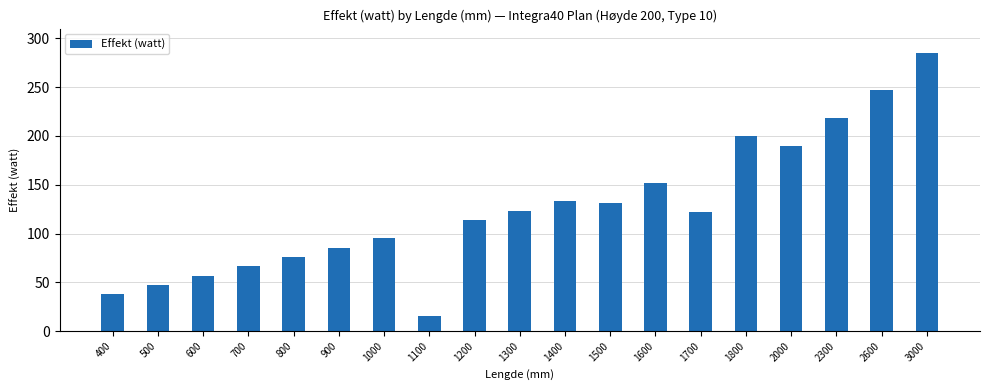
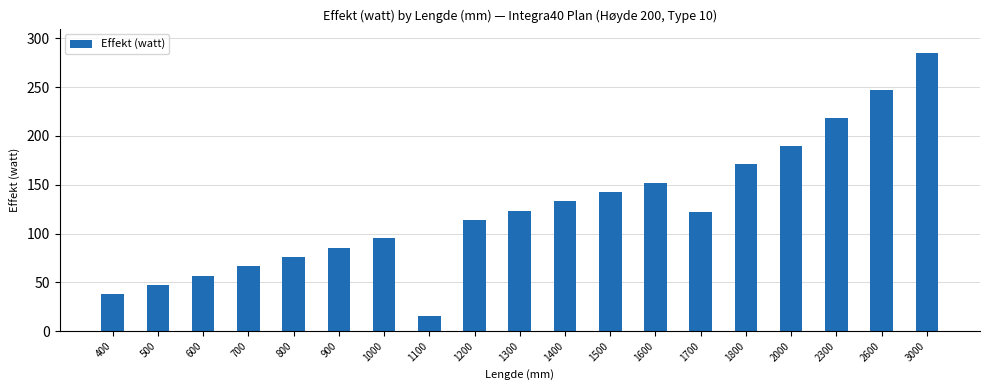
  {
    "400": 40,
    "500": 50,
    "600": 60,
    "700": 70,
    "800": 80,
    "900": 90,
    "1000": 100,
    "1100": 20,
    "1200": 110,
    "1300": 120,
    "1400": 130,
-   "1500": 130,
+   "1500": 140,
    "1600": 150,
    "1700": 120,
-   "1800": 200,
+   "1800": 170,
    "2000": 190,
    "2300": 220,
    "2600": 250,
    "3000": 290
  }
